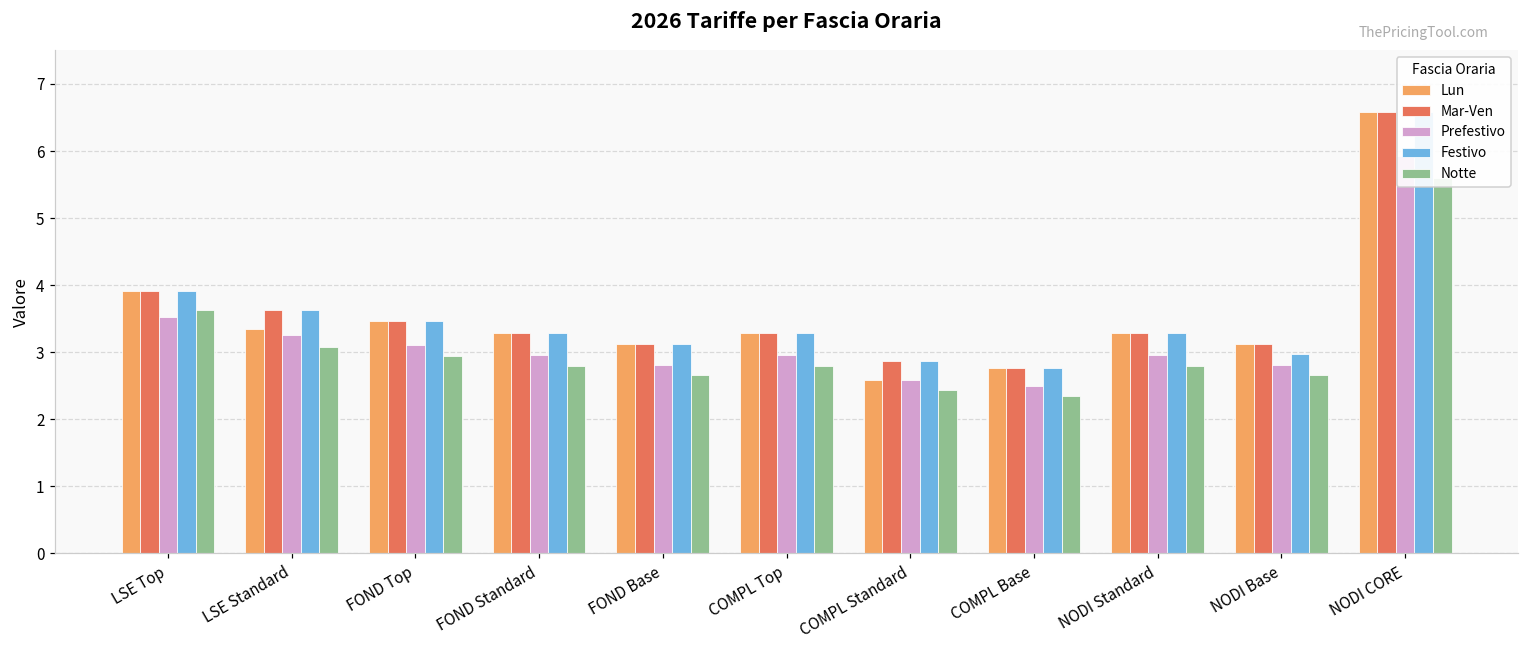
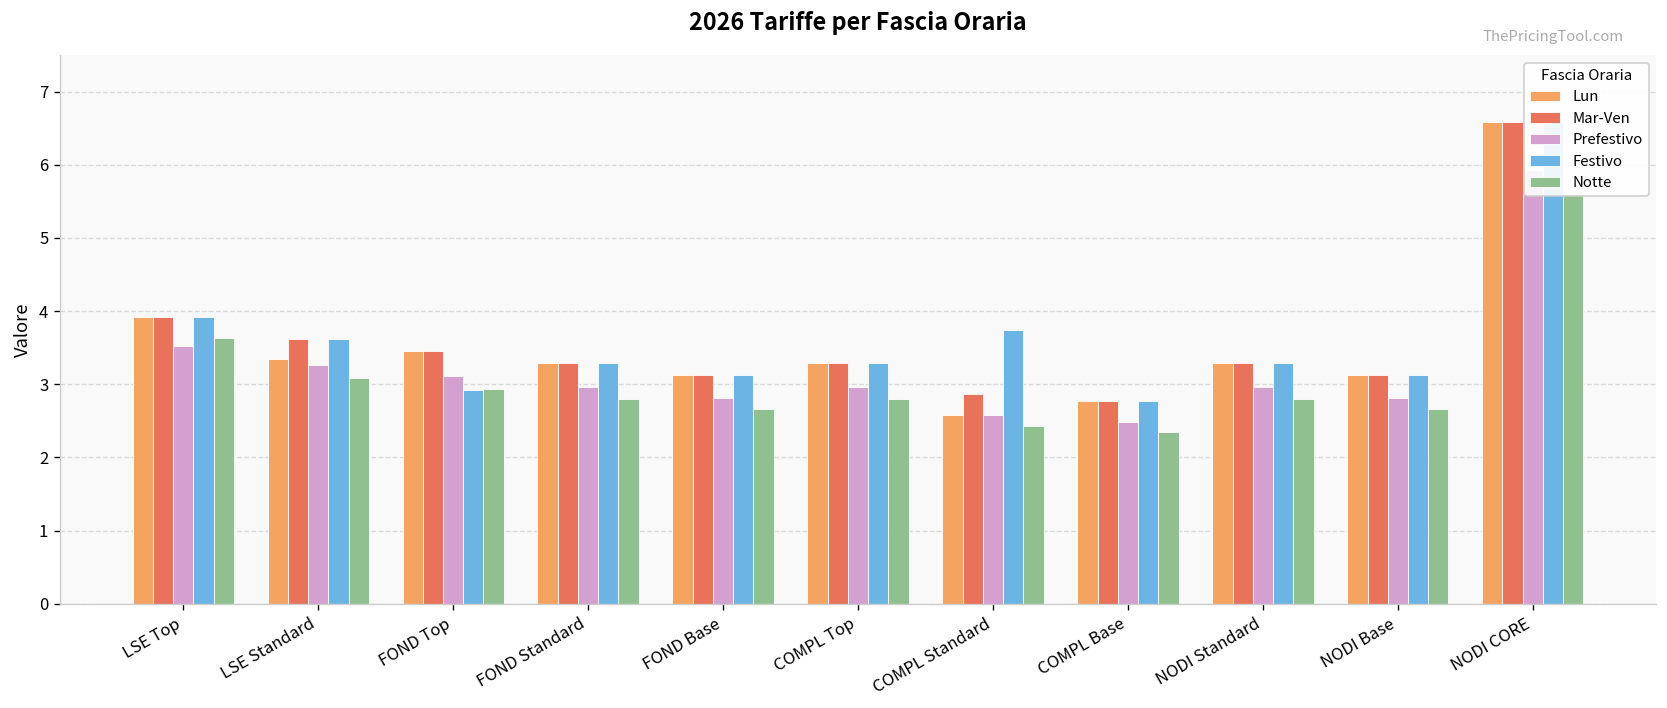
  {
    "Prefestivo": {
      "LSE Top": 3.5,
      "LSE Standard": 3.3,
      "FOND Top": 3.1,
      "FOND Standard": 3.0,
      "FOND Base": 2.8,
      "COMPL Top": 3.0,
      "COMPL Standard": 2.6,
      "COMPL Base": 2.5,
      "NODI Standard": 3.0,
      "NODI Base": 2.8
    },
    "Festivo": {
      "LSE Top": 3.9,
      "LSE Standard": 3.6,
-     "FOND Top": 3.5,
+     "FOND Top": 2.9,
      "FOND Standard": 3.3,
      "FOND Base": 3.1,
      "COMPL Top": 3.3,
-     "COMPL Standard": 2.9,
+     "COMPL Standard": 3.7,
      "COMPL Base": 2.8,
      "NODI Standard": 3.3,
-     "NODI Base": 3.0
+     "NODI Base": 3.1
    },
    "Notte": {
      "LSE Top": 3.6,
      "LSE Standard": 3.1,
      "FOND Top": 2.9,
      "FOND Standard": 2.8,
      "FOND Base": 2.7,
      "COMPL Top": 2.8,
      "COMPL Standard": 2.4,
      "COMPL Base": 2.4,
      "NODI Standard": 2.8,
      "NODI Base": 2.7
    }
  }
